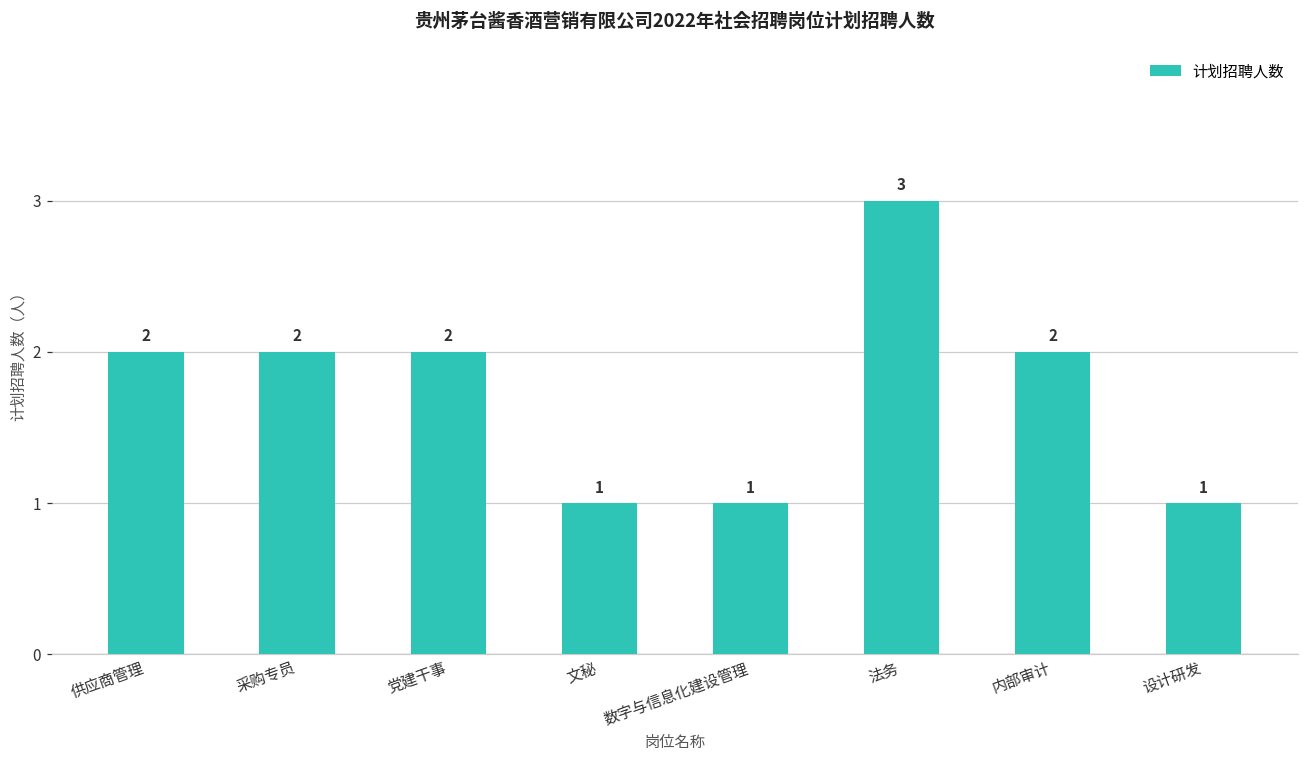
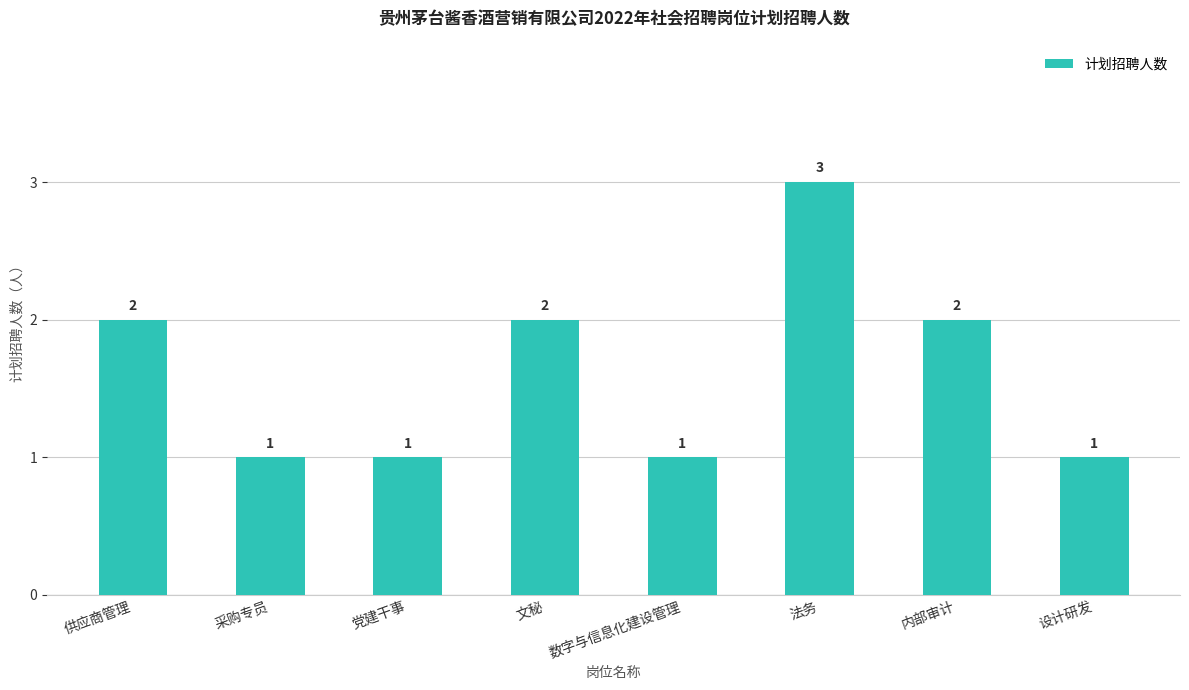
  {
    "供应商管理": 2,
-   "采购专员": 2,
-   "党建干事": 2,
-   "文秘": 1,
+   "采购专员": 1,
+   "党建干事": 1,
+   "文秘": 2,
    "数字与信息化建设管理": 1,
    "法务": 3,
    "内部审计": 2,
    "设计研发": 1
  }
